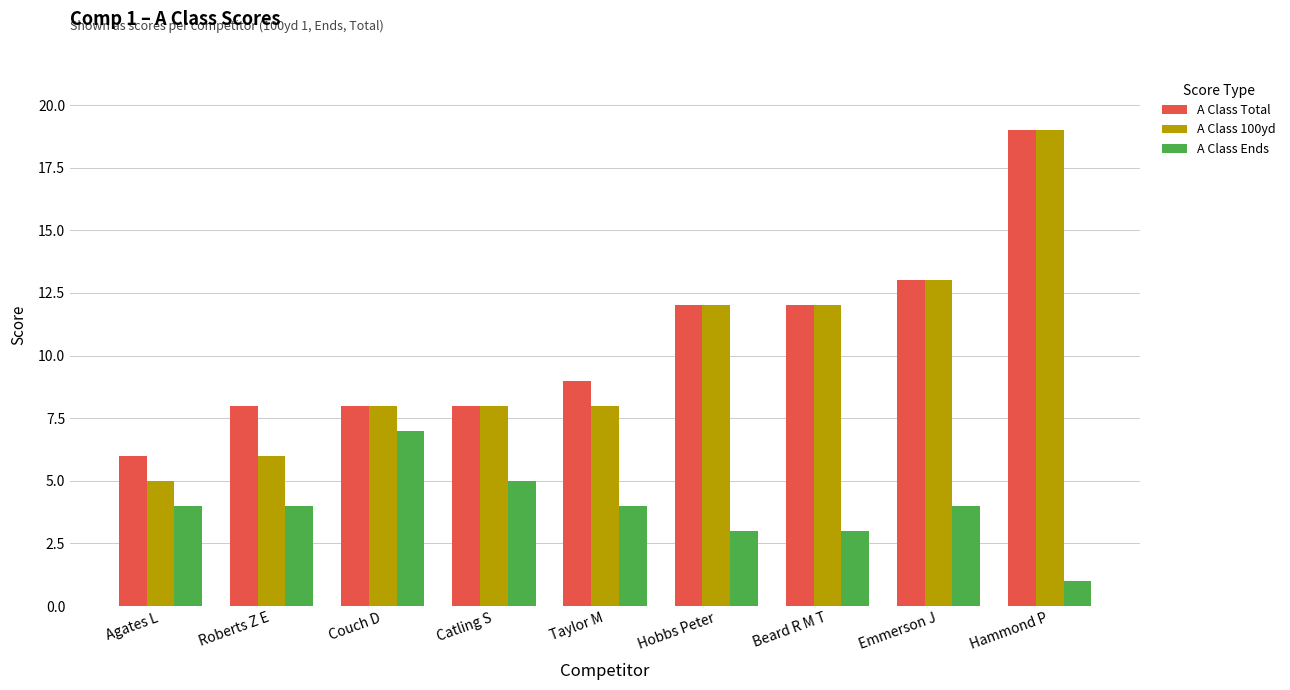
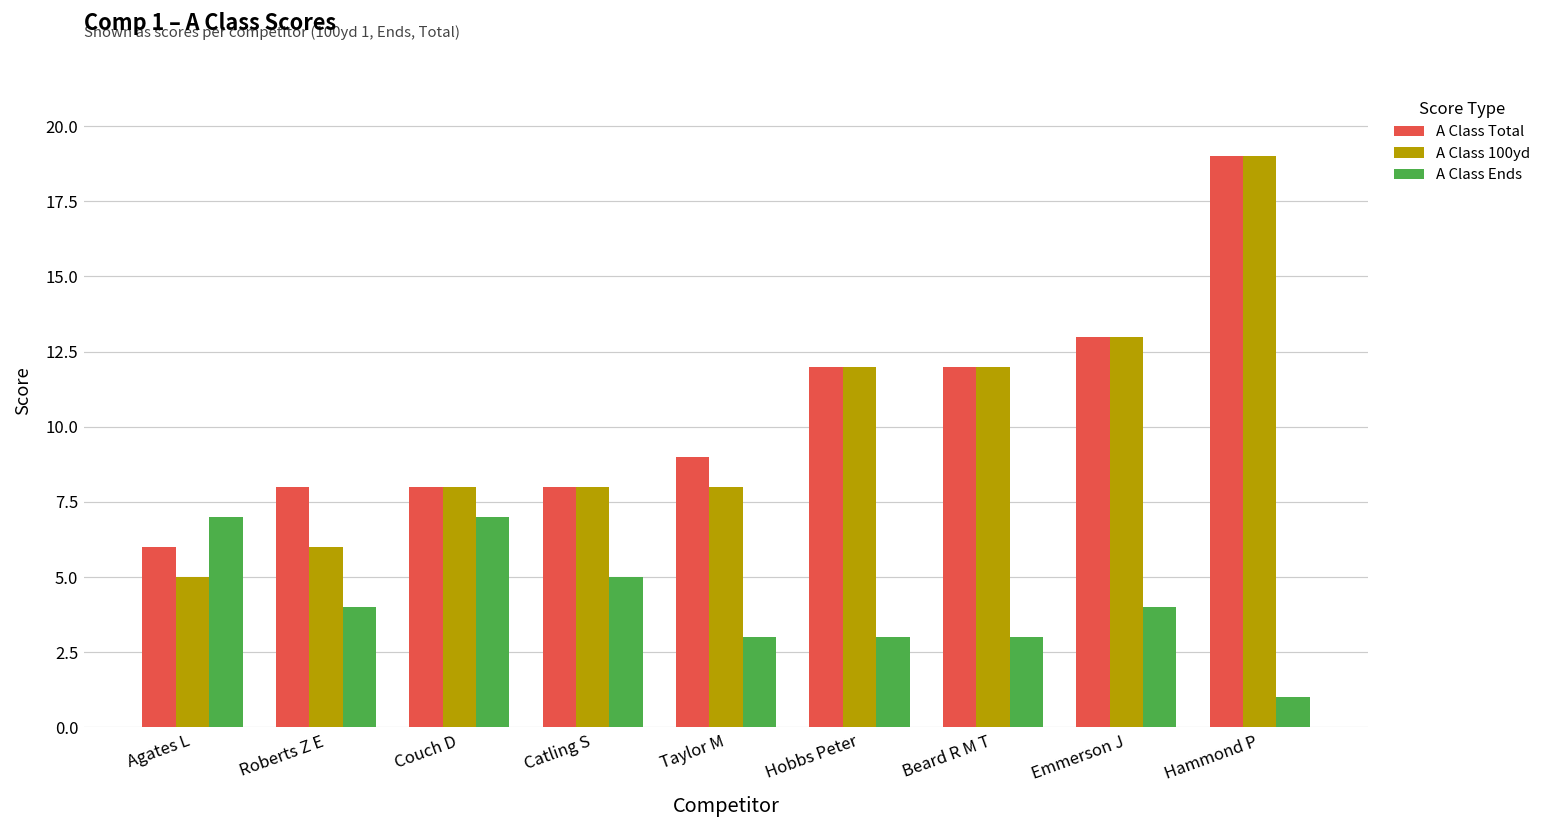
  {
    "A Class Total": {
      "Agates L": 6,
      "Roberts Z E": 8,
      "Couch D": 8,
      "Catling S": 8,
      "Taylor M": 9,
      "Hobbs Peter": 12,
      "Beard R M T": 12,
      "Emmerson J": 13,
      "Hammond P": 19
    },
    "A Class 100yd": {
      "Agates L": 5,
      "Roberts Z E": 6,
      "Couch D": 8,
      "Catling S": 8,
      "Taylor M": 8,
      "Hobbs Peter": 12,
      "Beard R M T": 12,
      "Emmerson J": 13,
      "Hammond P": 19
    },
    "A Class Ends": {
-     "Agates L": 4,
+     "Agates L": 7,
      "Roberts Z E": 4,
      "Couch D": 7,
      "Catling S": 5,
-     "Taylor M": 4,
+     "Taylor M": 3,
      "Hobbs Peter": 3,
      "Beard R M T": 3,
      "Emmerson J": 4,
      "Hammond P": 1
    }
  }
